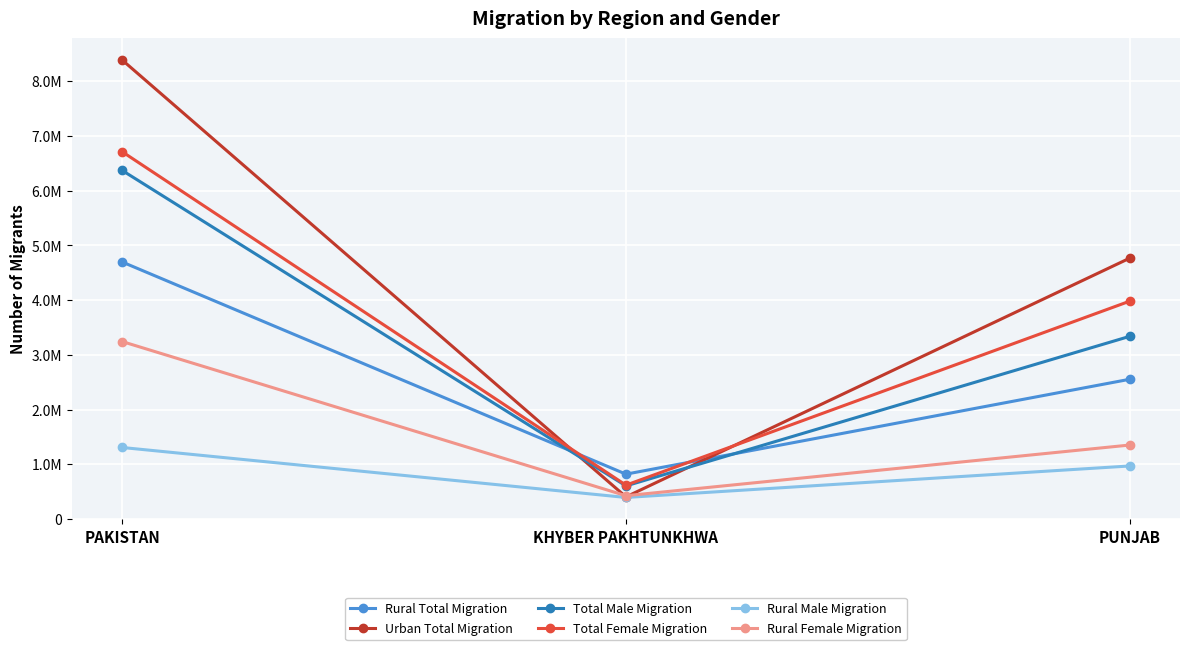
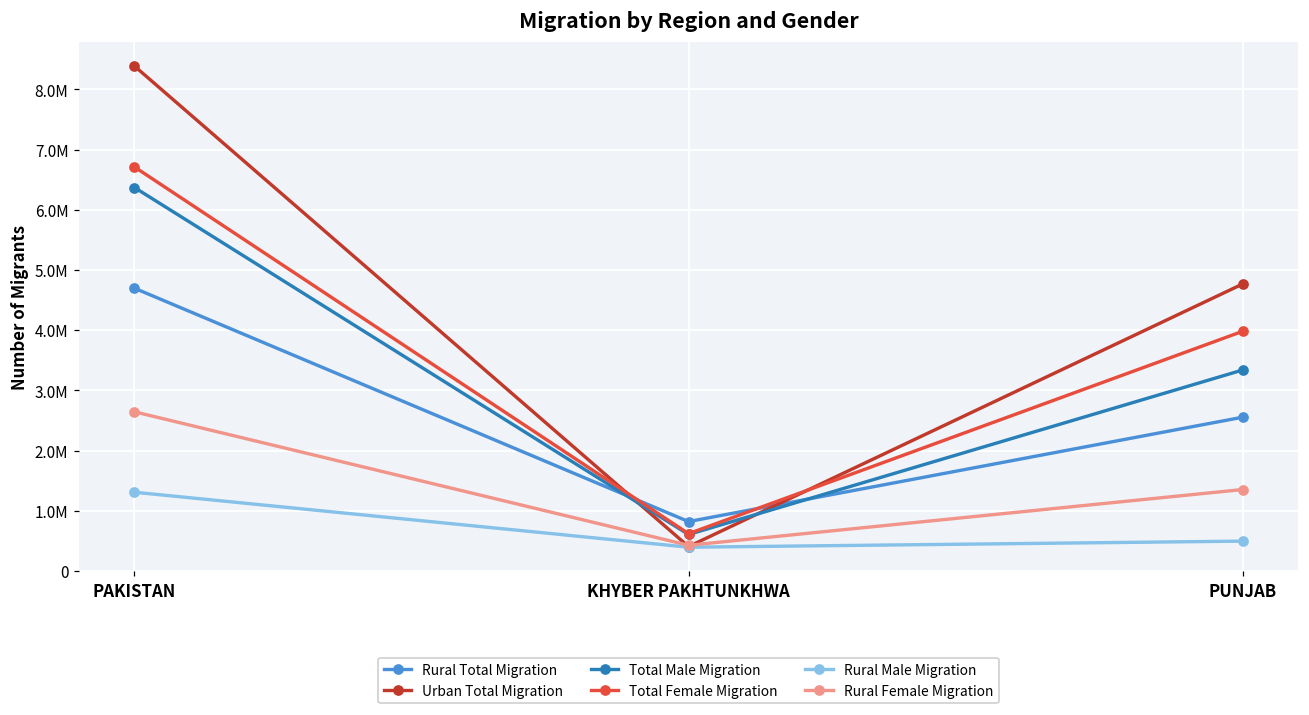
  {
    "Rural Male Migration": {
      "PAKISTAN": 1300000,
-     "PUNJAB": 1000000
+     "PUNJAB": 500000
    },
    "Rural Female Migration": {
-     "PAKISTAN": 3200000,
+     "PAKISTAN": 2600000,
      "PUNJAB": 1400000
    }
  }
